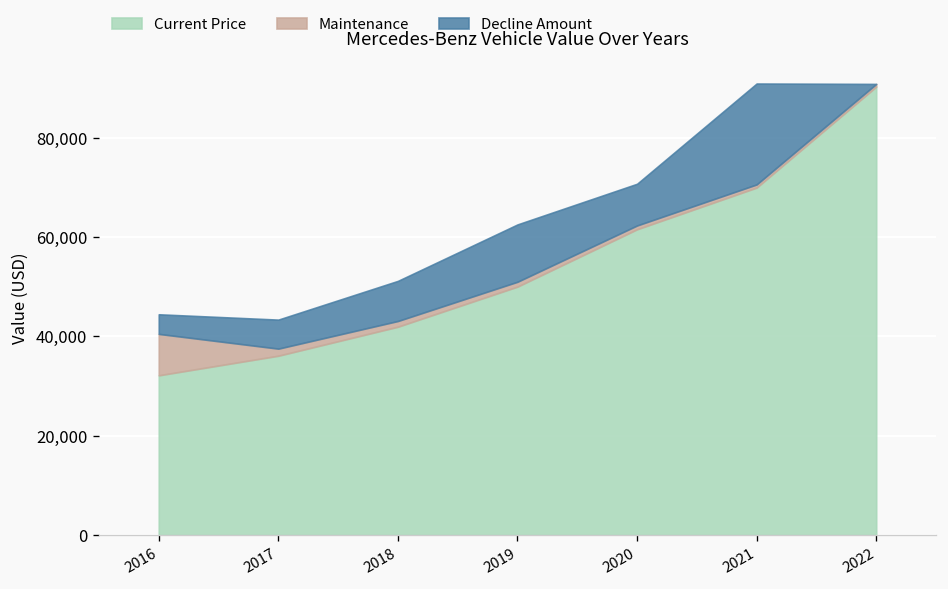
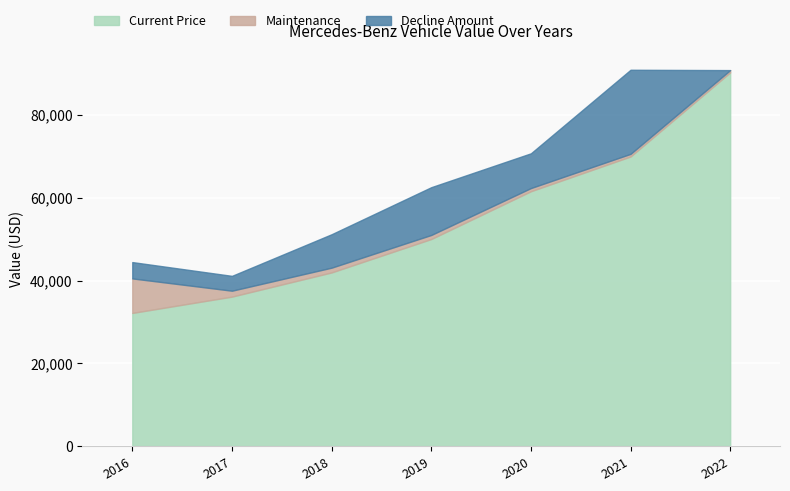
  {
    "Current Price": {
      "2016": "32,000",
      "2017": "36,000",
      "2018": "42,000",
      "2019": "50,000",
      "2020": "62,000",
      "2021": "70,000"
    },
    "Maintenance": {
      "2016": "8,000",
      "2017": "1,000",
      "2018": "1,000",
      "2019": "1,000",
      "2020": "1,000",
      "2021": "1,000"
    },
    "Decline Amount": {
      "2016": "4,000",
-     "2017": "6,000",
+     "2017": "4,000",
      "2018": "8,000",
      "2019": "12,000",
      "2020": "8,000",
      "2021": "20,000"
    }
  }
